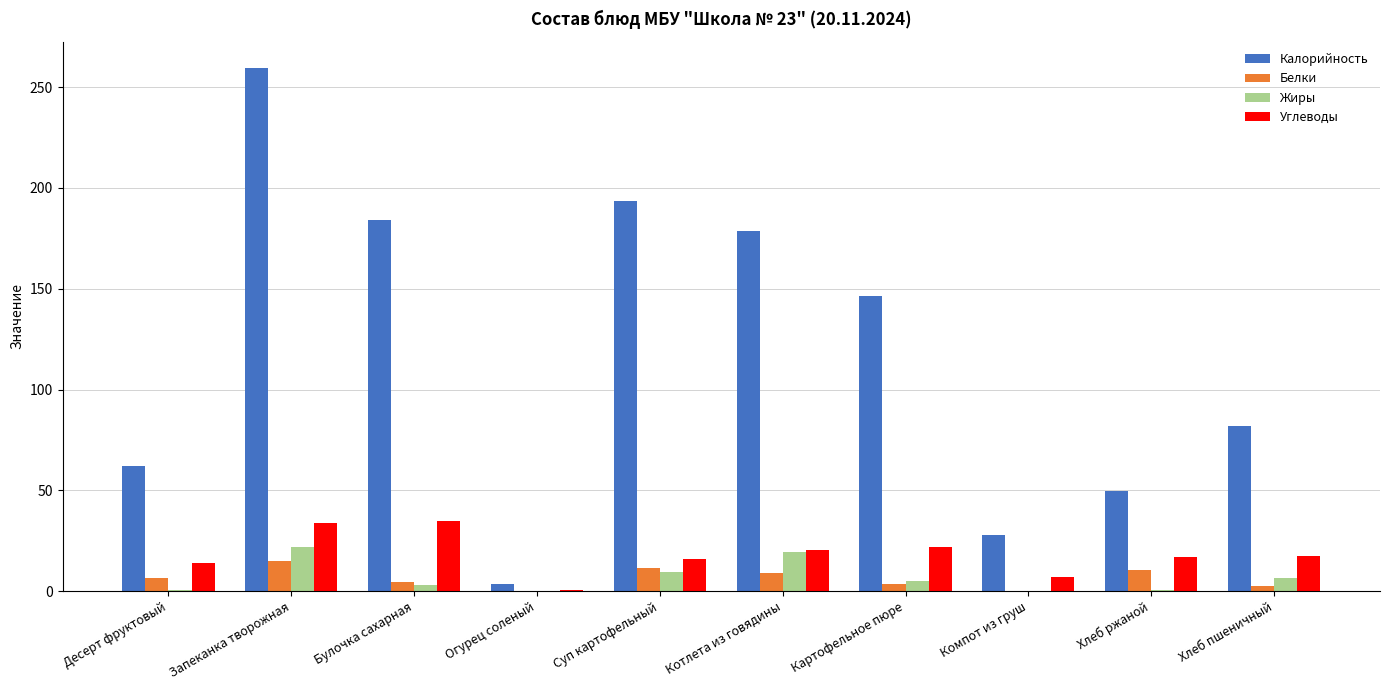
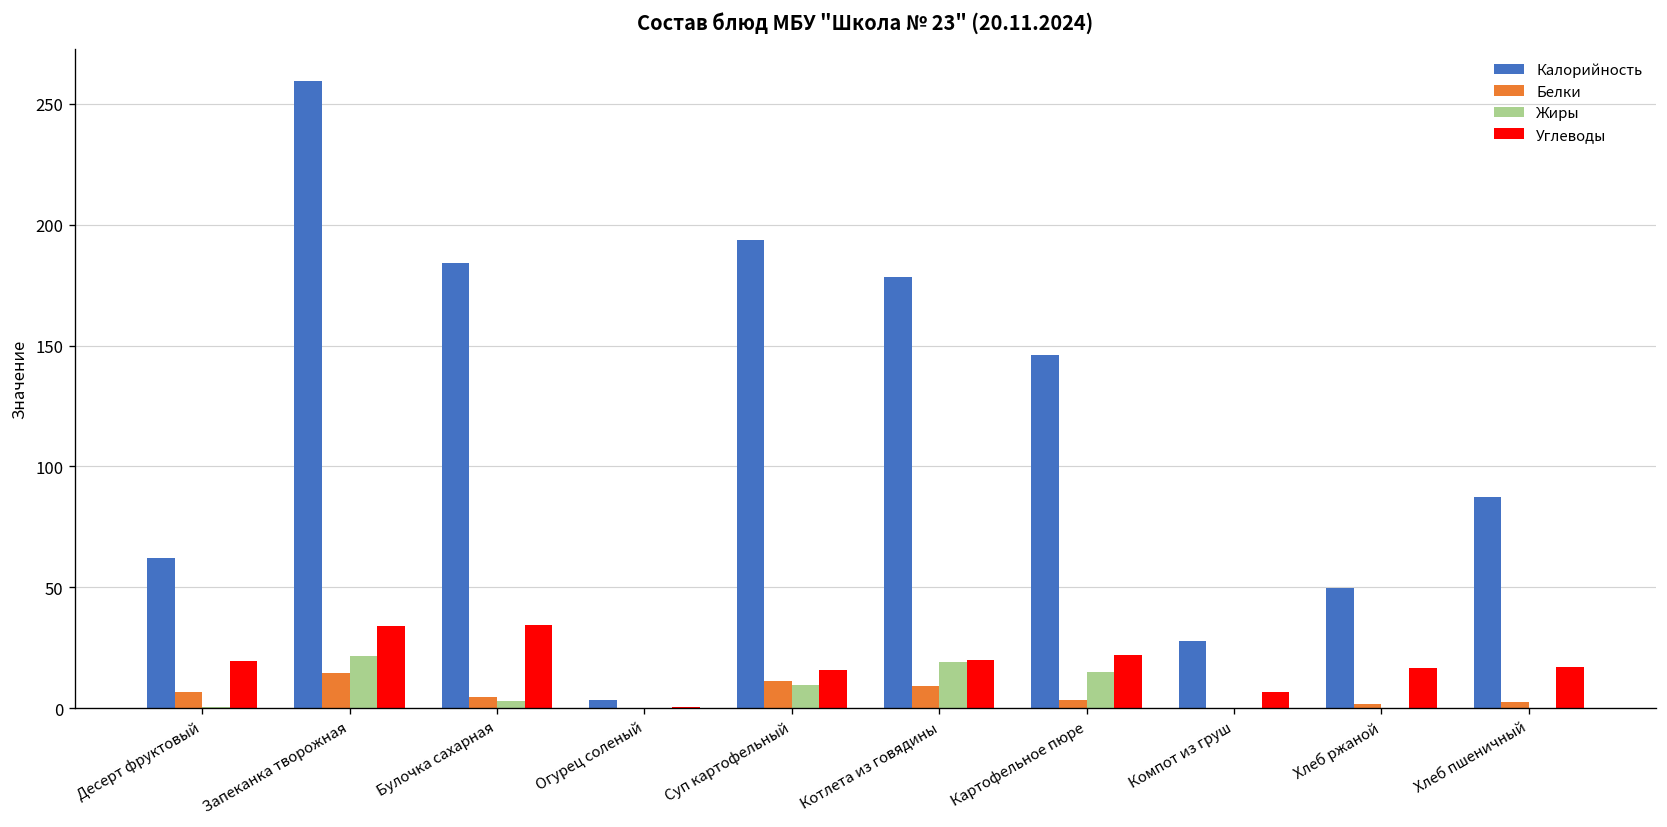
  {
    "Калорийность": {
      "Десерт фруктовый": 62,
      "Запеканка творожная": 260,
      "Булочка сахарная": 184,
      "Огурец соленый": 4,
      "Суп картофельный": 194,
      "Котлета из говядины": 178,
      "Картофельное пюре": 146,
      "Компот из груш": 28,
      "Хлеб ржаной": 50,
-     "Хлеб пшеничный": 82
+     "Хлеб пшеничный": 88
    },
    "Белки": {
      "Десерт фруктовый": 7,
      "Запеканка творожная": 15,
      "Булочка сахарная": 5,
      "Суп картофельный": 11,
      "Котлета из говядины": 9,
      "Картофельное пюре": 3,
-     "Хлеб ржаной": 10,
+     "Хлеб ржаной": 2,
      "Хлеб пшеничный": 3
    },
    "Жиры": {
      "Запеканка творожная": 22,
      "Булочка сахарная": 3,
      "Суп картофельный": 9,
      "Котлета из говядины": 19,
-     "Картофельное пюре": 5,
-     "Хлеб пшеничный": 7
+     "Картофельное пюре": 15,
+     "Хлеб пшеничный": 0
    },
    "Углеводы": {
-     "Десерт фруктовый": 14,
+     "Десерт фруктовый": 20,
      "Запеканка творожная": 34,
      "Булочка сахарная": 35,
      "Суп картофельный": 16,
      "Котлета из говядины": 20,
      "Картофельное пюре": 22,
      "Компот из груш": 7,
      "Хлеб ржаной": 17,
      "Хлеб пшеничный": 17
    }
  }
